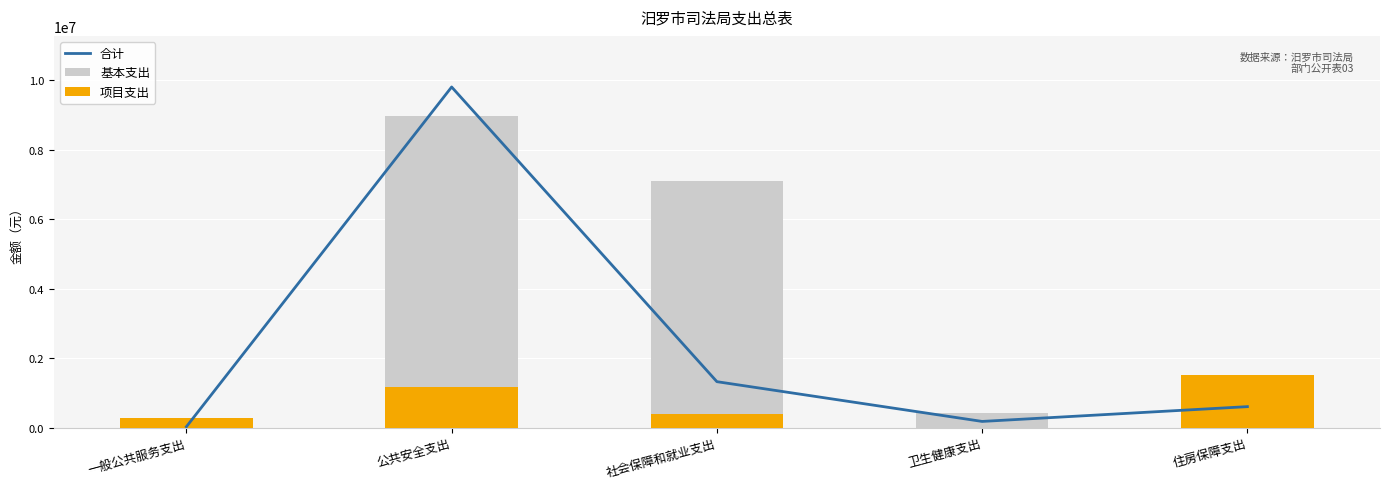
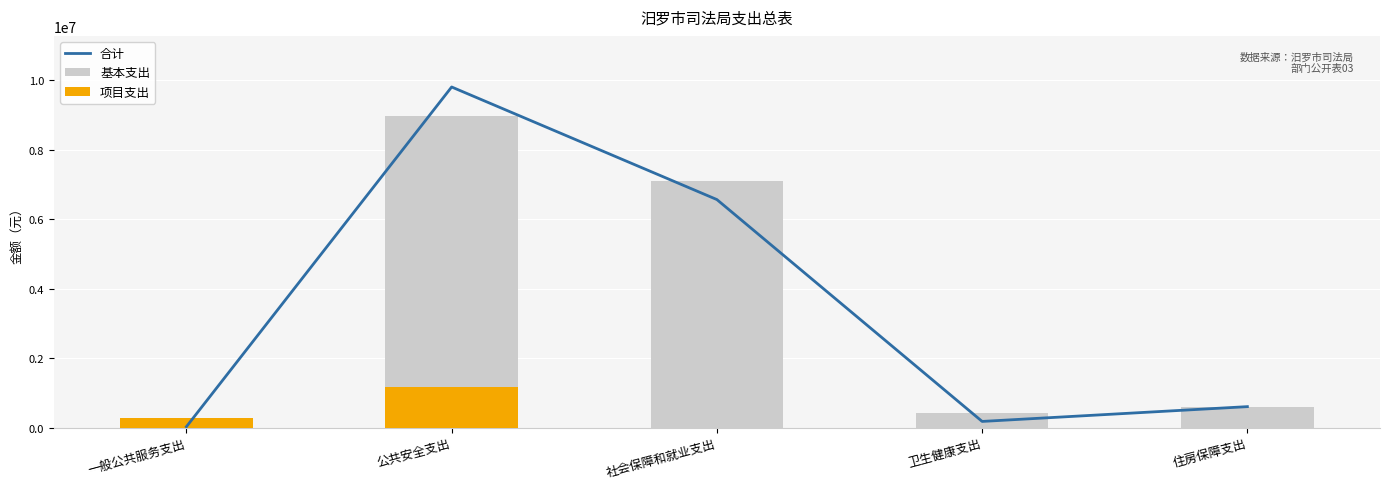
  {
    "合计": {
      "一般公共服务支出": 0,
      "公共安全支出": 9800000,
-     "社会保障和就业支出": 1300000,
+     "社会保障和就业支出": 6600000,
      "卫生健康支出": 200000,
      "住房保障支出": 600000
    },
    "基本支出": {
      "公共安全支出": 9000000,
      "社会保障和就业支出": 7100000,
      "卫生健康支出": 400000
    },
    "项目支出": {
      "一般公共服务支出": 300000,
-     "社会保障和就业支出": 400000,
+     "社会保障和就业支出": 0,
      "卫生健康支出": 0,
-     "住房保障支出": 1500000
+     "住房保障支出": 0
    }
  }
